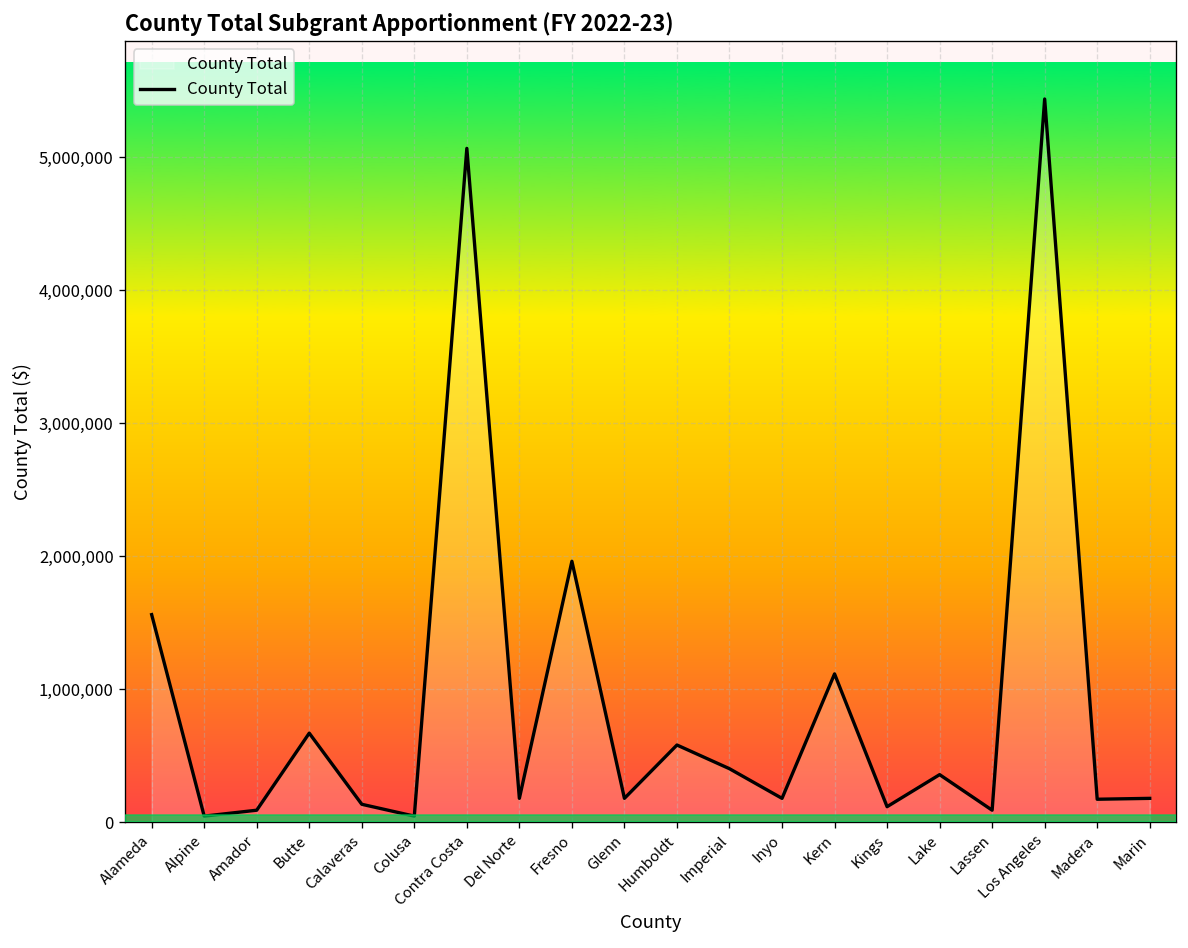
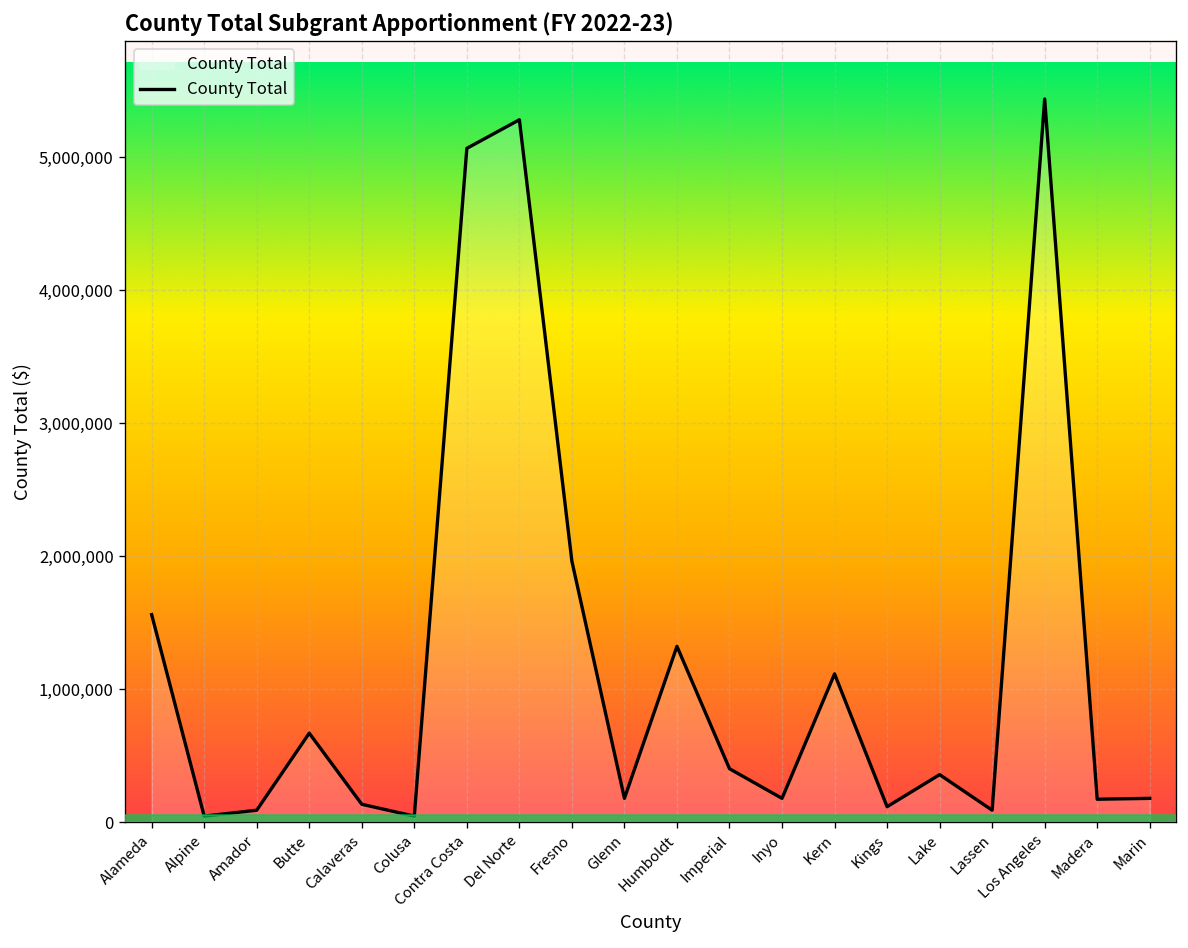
  {
    "Alameda": "1,560,000",
    "Amador": "90,000",
    "Butte": "670,000",
    "Calaveras": "130,000",
    "Contra Costa": "5,070,000",
-   "Del Norte": "180,000",
+   "Del Norte": "5,280,000",
    "Fresno": "1,960,000",
    "Glenn": "180,000",
-   "Humboldt": "580,000",
+   "Humboldt": "1,320,000",
    "Imperial": "400,000",
    "Inyo": "180,000",
    "Kern": "1,110,000",
    "Kings": "120,000",
    "Lake": "360,000",
    "Lassen": "90,000",
    "Los Angeles": "5,440,000",
    "Madera": "170,000",
    "Marin": "180,000"
  }
